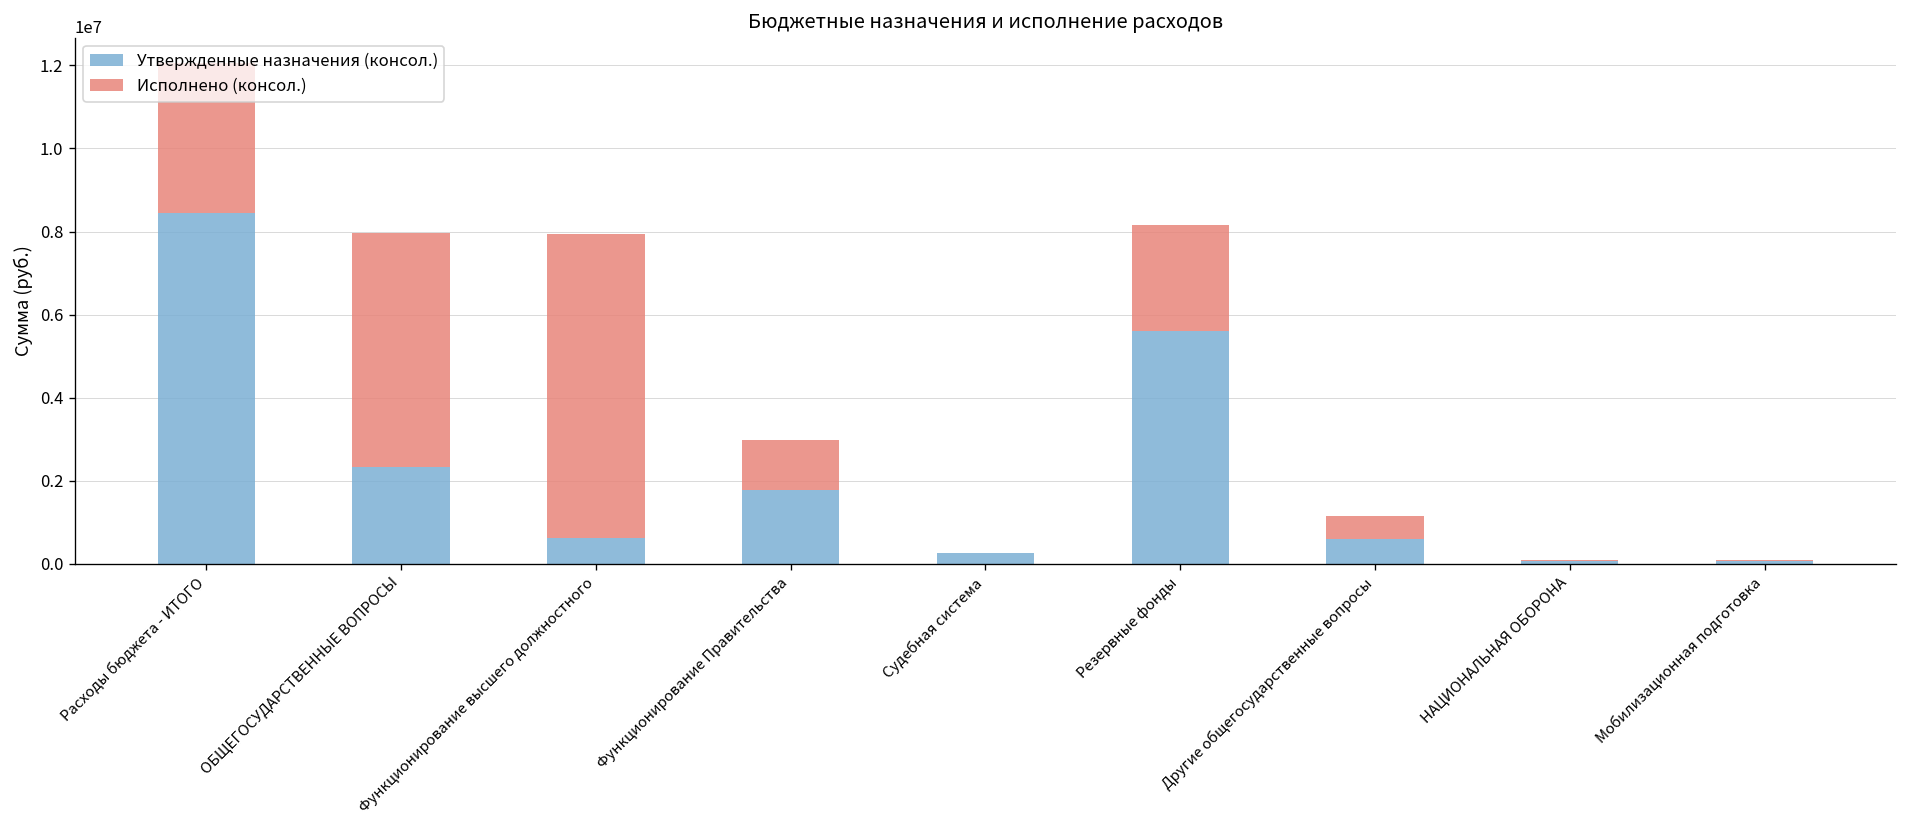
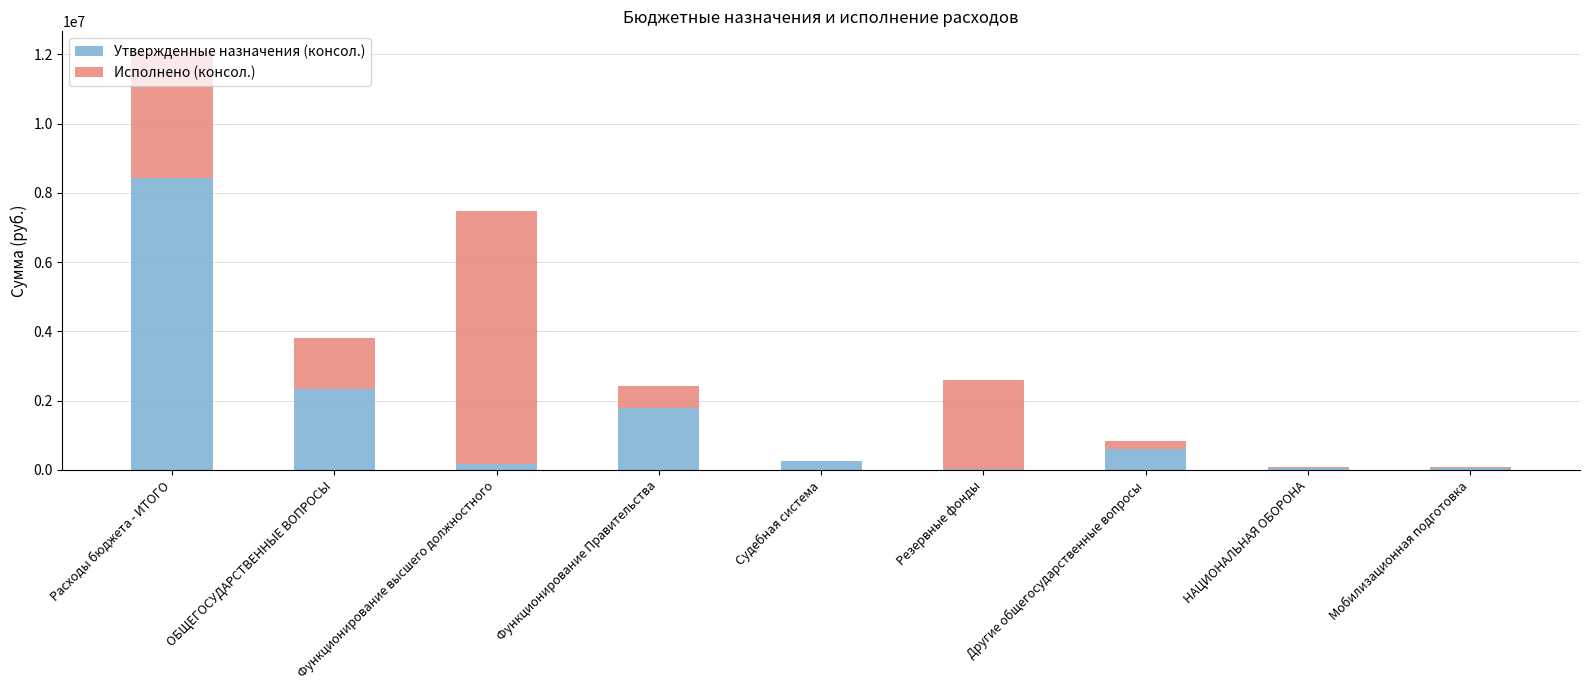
  {
    "Утвержденные назначения (консол.)": {
      "Расходы бюджета - ИТОГО": 8400000,
      "ОБЩЕГОСУДАРСТВЕННЫЕ ВОПРОСЫ": 2300000,
-     "Функционирование высшего должностного": 600000,
+     "Функционирование высшего должностного": 200000,
      "Функционирование Правительства": 1800000,
      "Судебная система": 300000,
-     "Резервные фонды": 5600000,
+     "Резервные фонды": 0,
      "Другие общегосударственные вопросы": 600000
    },
    "Исполнено (консол.)": {
-     "ОБЩЕГОСУДАРСТВЕННЫЕ ВОПРОСЫ": 5600000,
+     "ОБЩЕГОСУДАРСТВЕННЫЕ ВОПРОСЫ": 1500000,
      "Функционирование высшего должностного": 7300000,
-     "Функционирование Правительства": 1200000,
+     "Функционирование Правительства": 600000,
      "Судебная система": 0,
      "Резервные фонды": 2600000,
-     "Другие общегосударственные вопросы": 500000
+     "Другие общегосударственные вопросы": 200000
    }
  }
